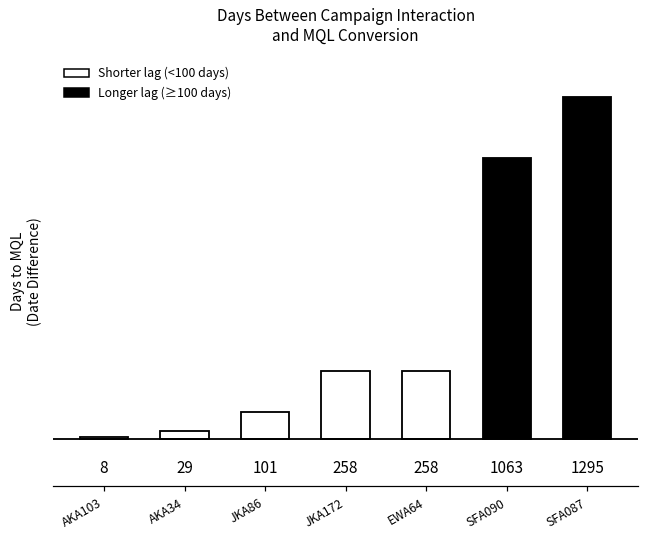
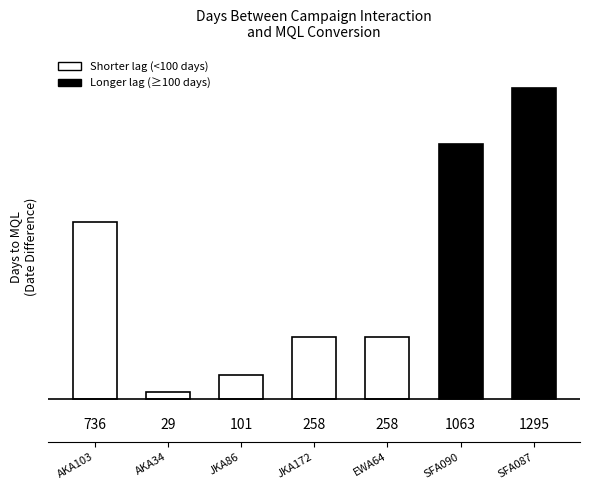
  {
-   "AKA103": 8
+   "AKA103": 736
  }
